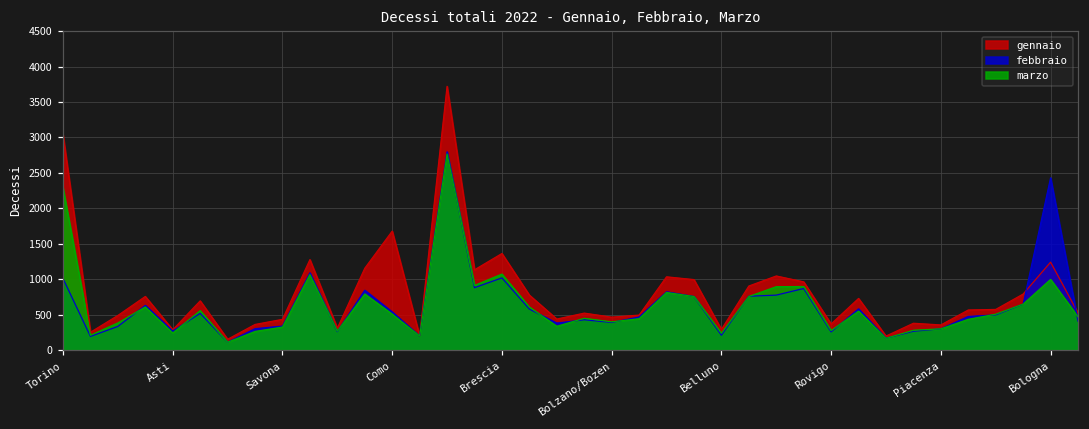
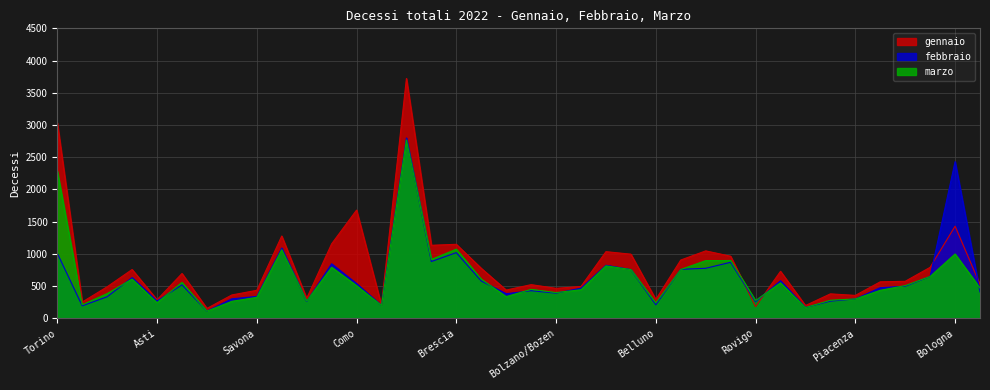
  {
    "gennaio": {
      "Torino": 3000,
      "Savona": 400,
      "Como": 1700,
-     "Brescia": 1400,
+     "Brescia": 1100,
      "Bolzano/Bozen": 500,
      "Belluno": 300,
-     "Rovigo": 400,
+     "Rovigo": 200,
      "Piacenza": 400,
-     "Bologna": 1200
+     "Bologna": 1400
    },
    "febbraio": {
      "Torino": 1000,
      "Brescia": 1000,
      "Bologna": 2400
    },
    "marzo": {
      "Torino": 2300,
      "Brescia": 1100,
      "Bologna": 1000
    }
  }
